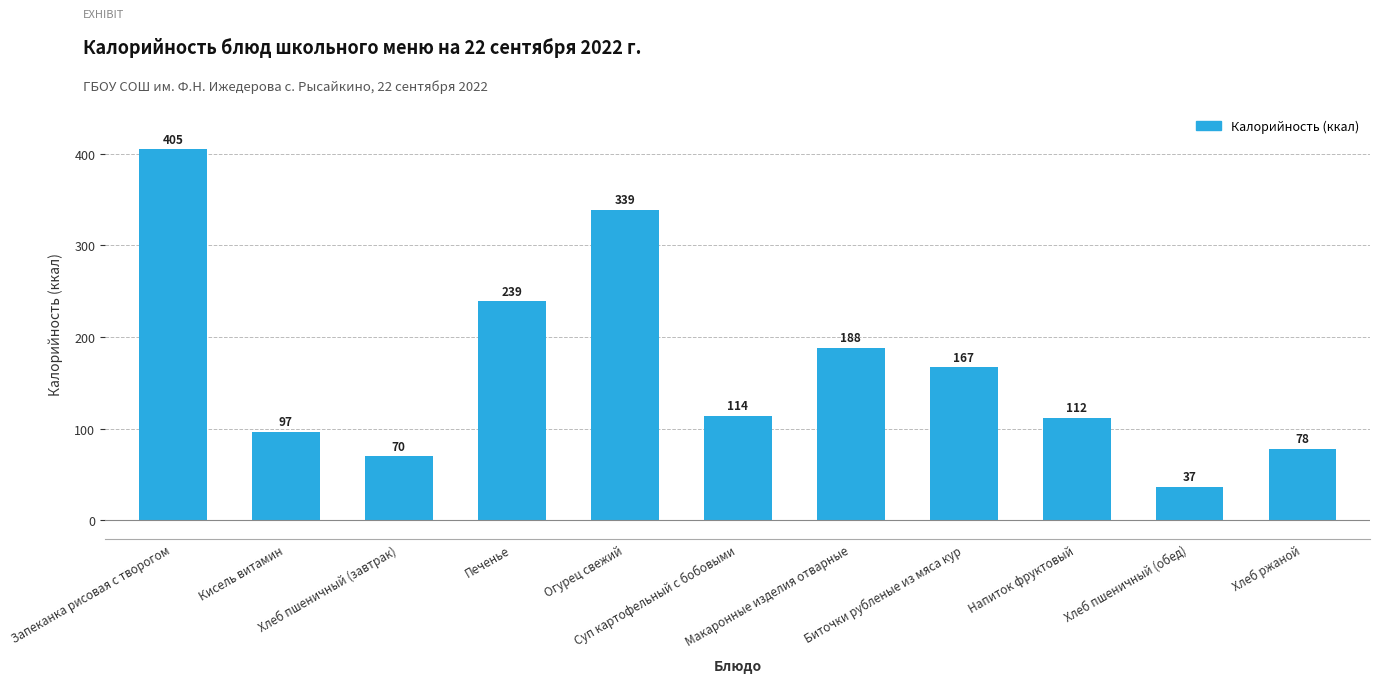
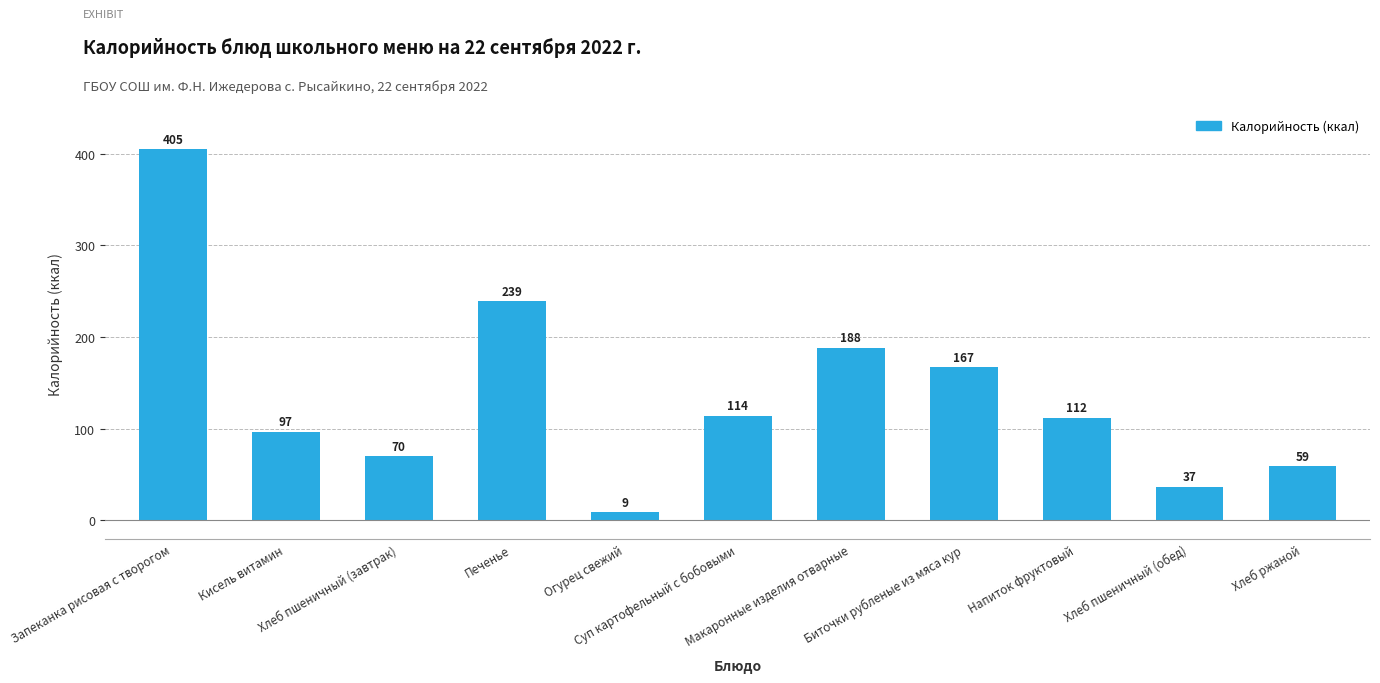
  {
    "Запеканка рисовая с творогом": 405,
    "Кисель витамин": 97,
    "Хлеб пшеничный (завтрак)": 70,
    "Печенье": 239,
-   "Огурец свежий": 339,
+   "Огурец свежий": 9,
    "Суп картофельный с бобовыми": 114,
    "Макаронные изделия отварные": 188,
    "Биточки рубленые из мяса кур": 167,
    "Напиток фруктовый": 112,
    "Хлеб пшеничный (обед)": 37,
-   "Хлеб ржаной": 78
+   "Хлеб ржаной": 59
  }
